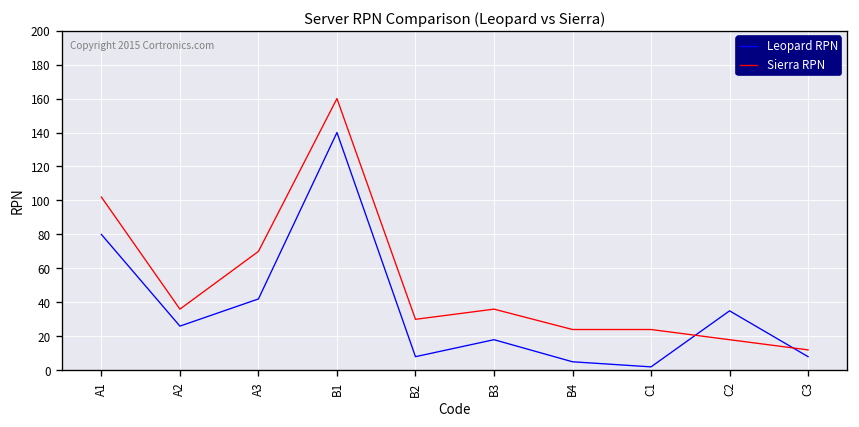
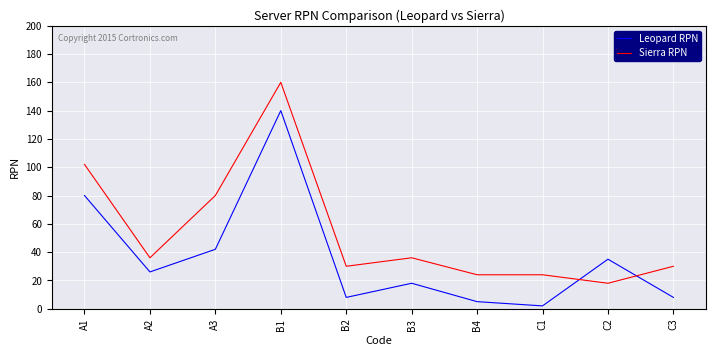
  {
    "Leopard RPN": {
      "A1": 80,
      "A2": 26,
      "A3": 42,
      "B1": 140,
      "B2": 8,
      "B3": 18,
      "B4": 5,
      "C1": 2,
      "C2": 35,
      "C3": 8
    },
    "Sierra RPN": {
      "A1": 102,
      "A2": 36,
-     "A3": 70,
+     "A3": 80,
      "B1": 160,
      "B2": 30,
      "B3": 36,
      "B4": 24,
      "C1": 24,
      "C2": 18,
-     "C3": 12
+     "C3": 30
    }
  }
